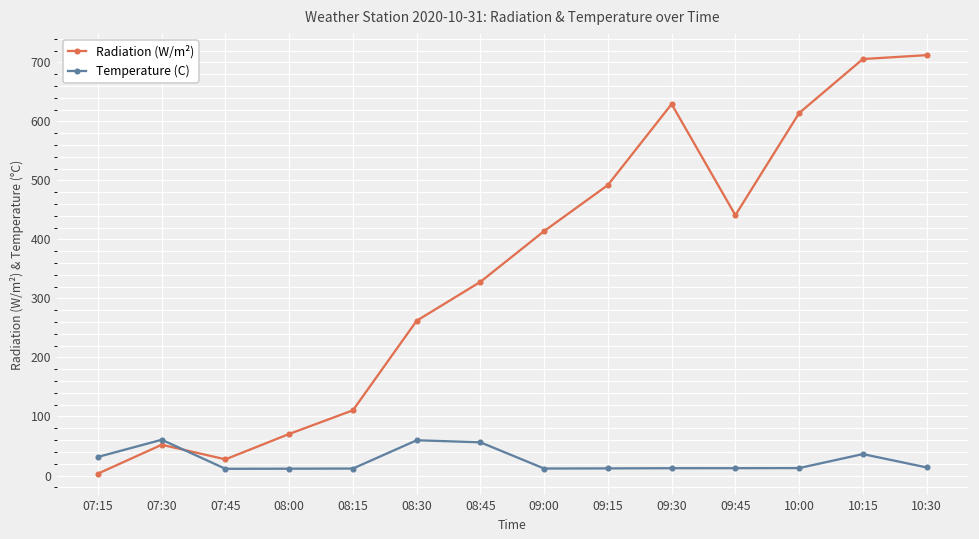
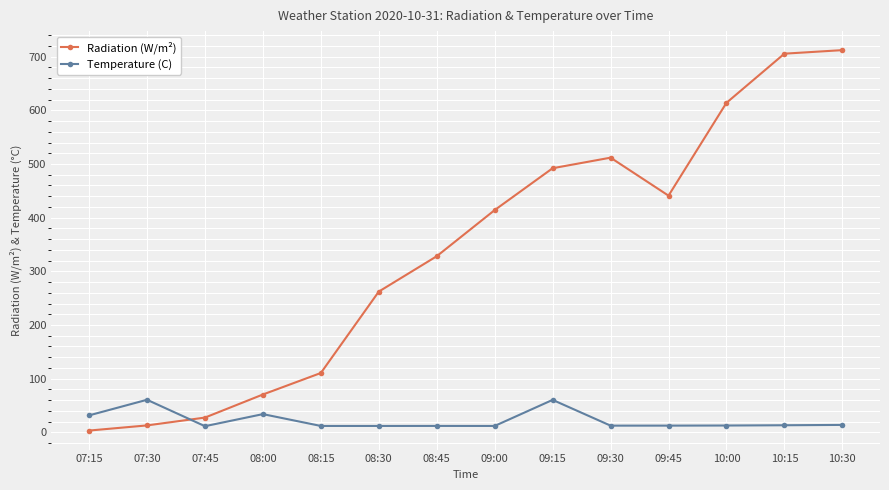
  {
    "Radiation (W/m²)": {
      "07:15": 0,
-     "07:30": 50,
+     "07:30": 10,
      "07:45": 30,
      "08:00": 70,
      "08:15": 110,
      "08:30": 260,
      "08:45": 330,
      "09:00": 410,
      "09:15": 490,
-     "09:30": 630,
+     "09:30": 510,
      "09:45": 440,
      "10:00": 610,
      "10:15": 710,
      "10:30": 710
    },
    "Temperature (C)": {
      "07:15": 30,
      "07:30": 60,
      "07:45": 10,
-     "08:00": 10,
+     "08:00": 30,
      "08:15": 10,
-     "08:30": 60,
-     "08:45": 60,
+     "08:30": 10,
+     "08:45": 10,
      "09:00": 10,
-     "09:15": 10,
+     "09:15": 60,
      "09:30": 10,
      "09:45": 10,
      "10:00": 10,
-     "10:15": 40,
+     "10:15": 10,
      "10:30": 10
    }
  }
